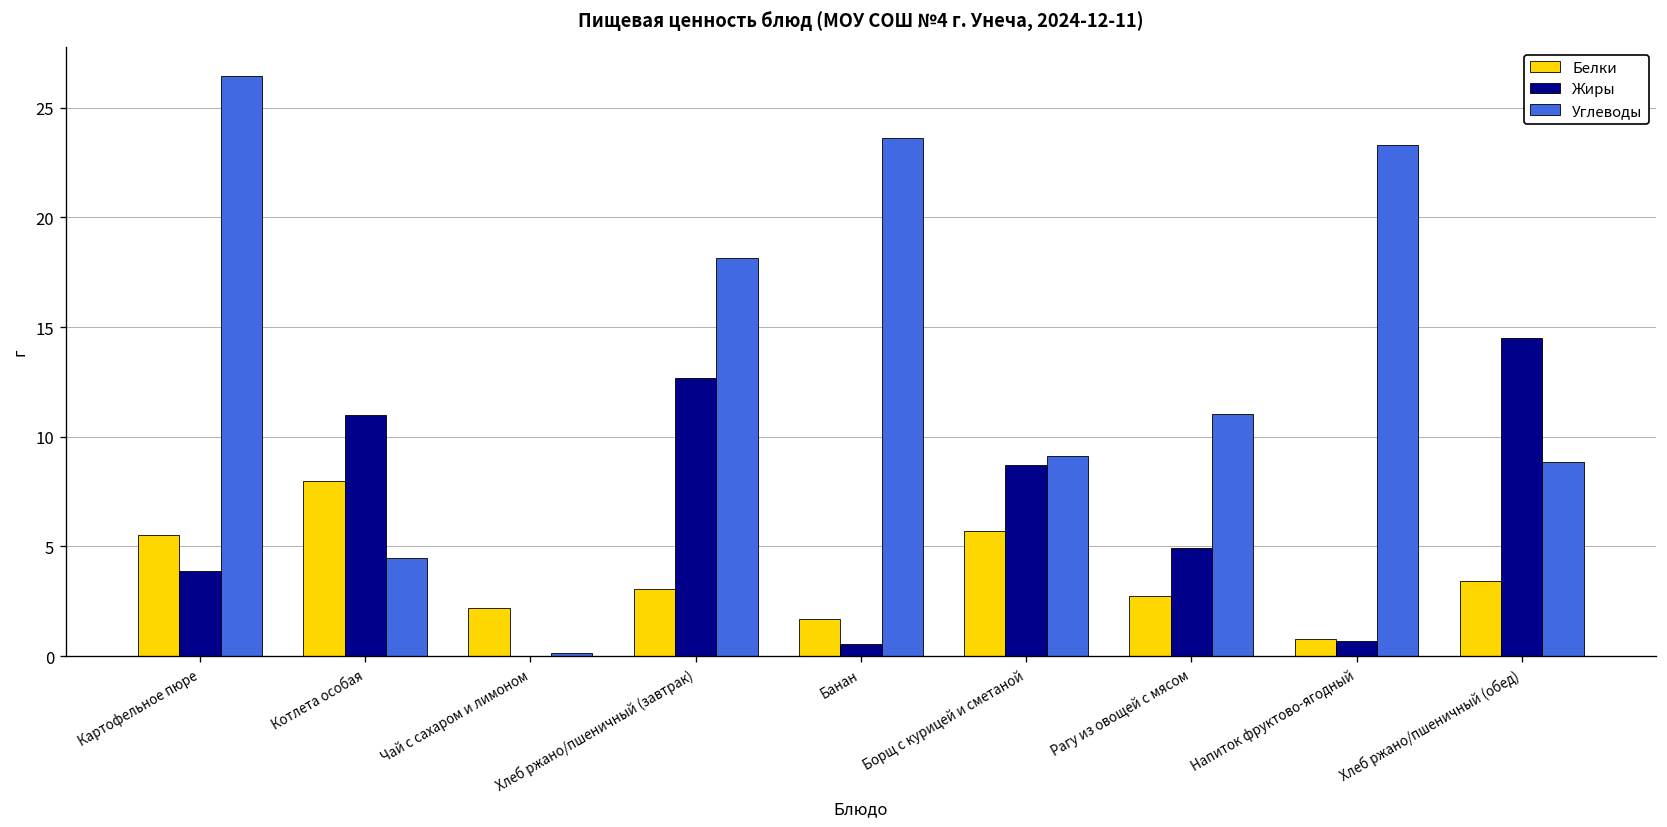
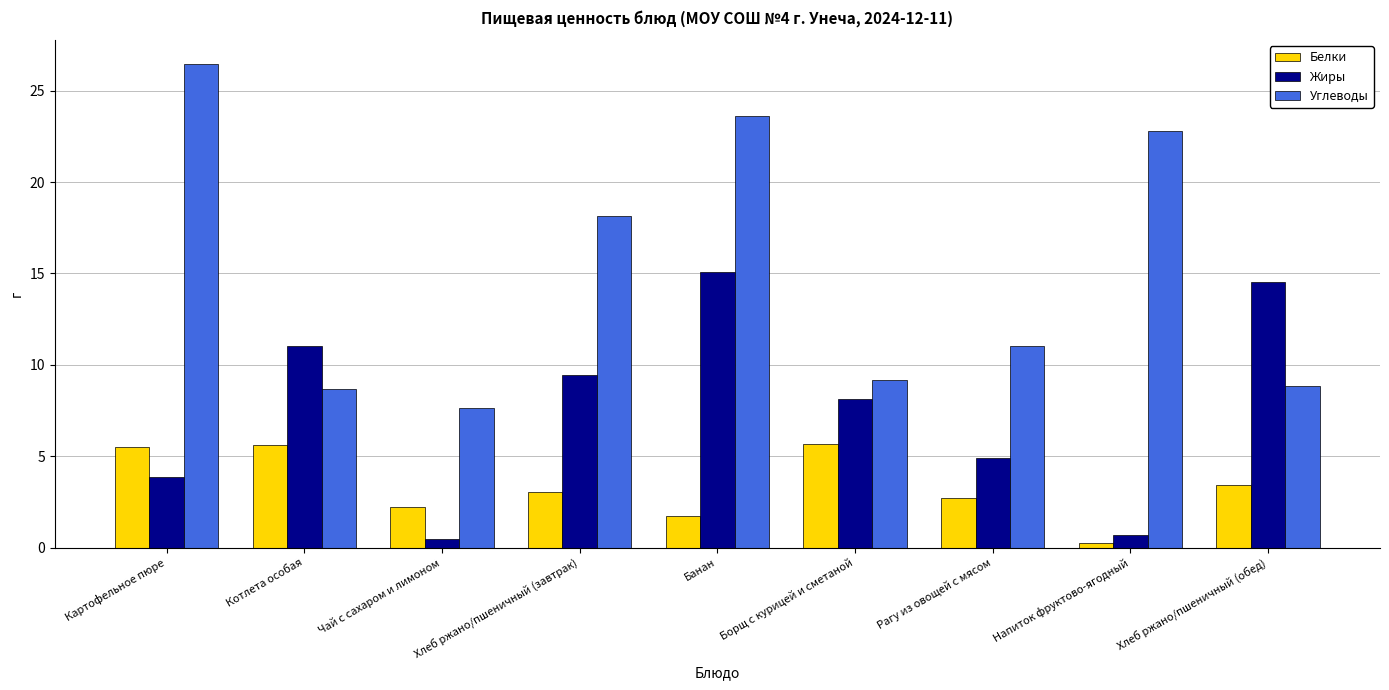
  {
    "Белки": {
      "Картофельное пюре": 5.5,
-     "Котлета особая": 8.0,
+     "Котлета особая": 5.6,
      "Чай с сахаром и лимоном": 2.2,
      "Хлеб ржано/пшеничный (завтрак)": 3.1,
      "Банан": 1.7,
      "Борщ с курицей и сметаной": 5.7,
      "Рагу из овощей с мясом": 2.7,
-     "Напиток фруктово-ягодный": 0.8,
+     "Напиток фруктово-ягодный": 0.3,
      "Хлеб ржано/пшеничный (обед)": 3.4
    },
    "Жиры": {
      "Картофельное пюре": 3.9,
      "Котлета особая": 11.0,
-     "Чай с сахаром и лимоном": 0.0,
-     "Хлеб ржано/пшеничный (завтрак)": 12.7,
-     "Банан": 0.6,
-     "Борщ с курицей и сметаной": 8.7,
+     "Чай с сахаром и лимоном": 0.5,
+     "Хлеб ржано/пшеничный (завтрак)": 9.4,
+     "Банан": 15.1,
+     "Борщ с курицей и сметаной": 8.1,
      "Рагу из овощей с мясом": 4.9,
      "Напиток фруктово-ягодный": 0.7,
      "Хлеб ржано/пшеничный (обед)": 14.5
    },
    "Углеводы": {
      "Картофельное пюре": 26.4,
-     "Котлета особая": 4.5,
-     "Чай с сахаром и лимоном": 0.1,
+     "Котлета особая": 8.7,
+     "Чай с сахаром и лимоном": 7.6,
      "Хлеб ржано/пшеничный (завтрак)": 18.2,
      "Банан": 23.6,
      "Борщ с курицей и сметаной": 9.1,
      "Рагу из овощей с мясом": 11.1,
-     "Напиток фруктово-ягодный": 23.3,
+     "Напиток фруктово-ягодный": 22.8,
      "Хлеб ржано/пшеничный (обед)": 8.8
    }
  }
